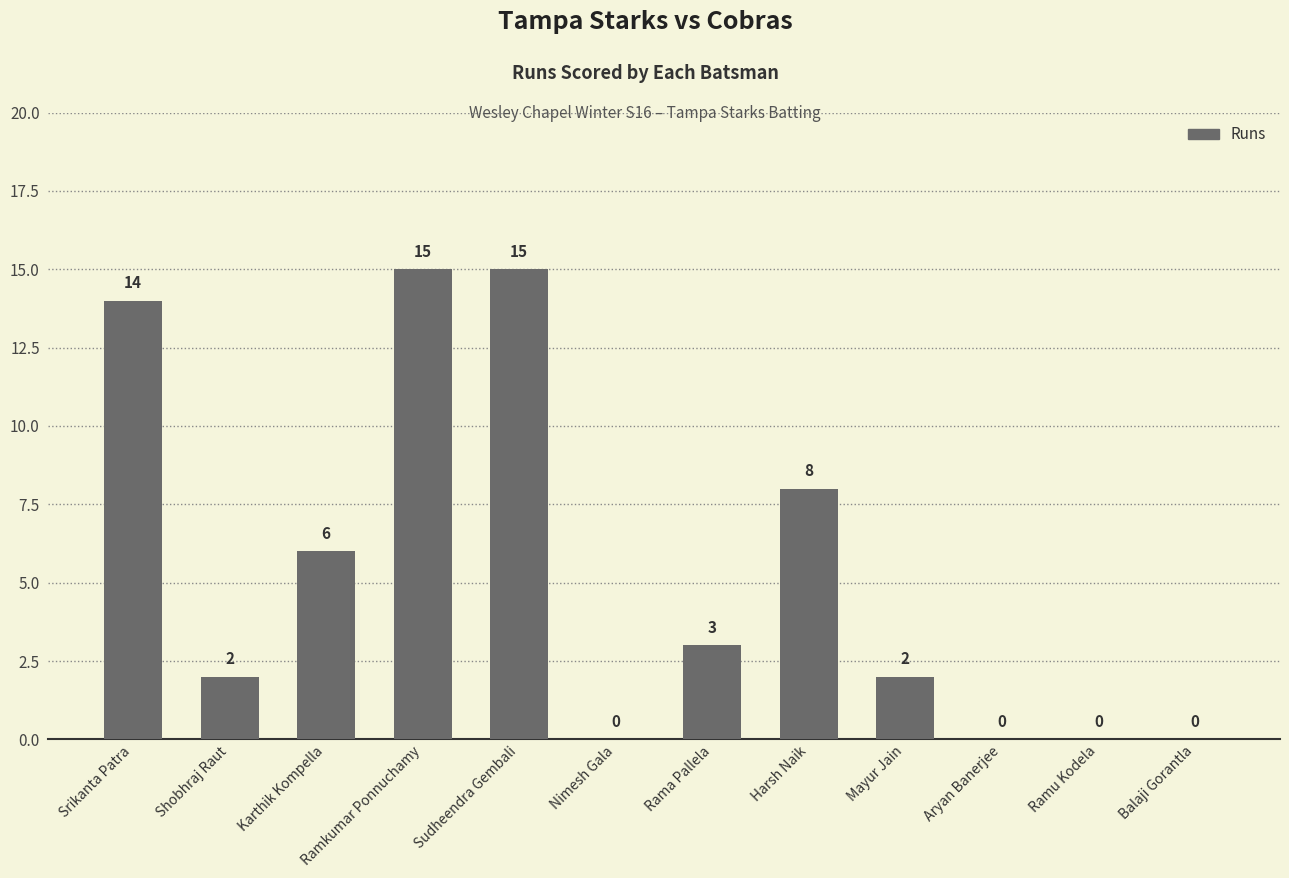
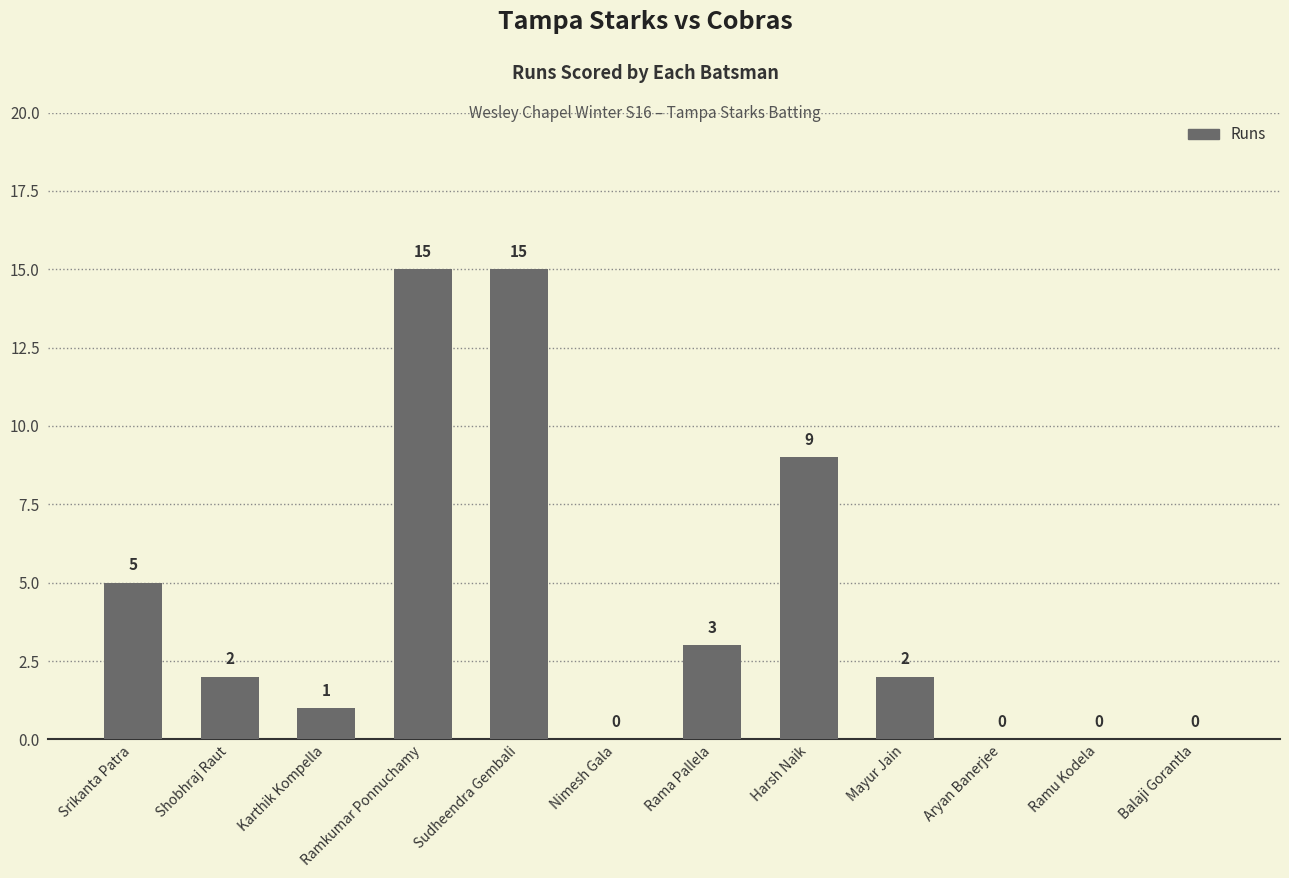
  {
-   "Srikanta Patra": 14,
+   "Srikanta Patra": 5,
    "Shobhraj Raut": 2,
-   "Karthik Kompella": 6,
+   "Karthik Kompella": 1,
    "Ramkumar Ponnuchamy": 15,
    "Sudheendra Gembali": 15,
    "Nimesh Gala": 0,
    "Rama Pallela": 3,
-   "Harsh Naik": 8,
+   "Harsh Naik": 9,
    "Mayur Jain": 2,
    "Aryan Banerjee": 0,
    "Ramu Kodela": 0,
    "Balaji Gorantla": 0
  }
